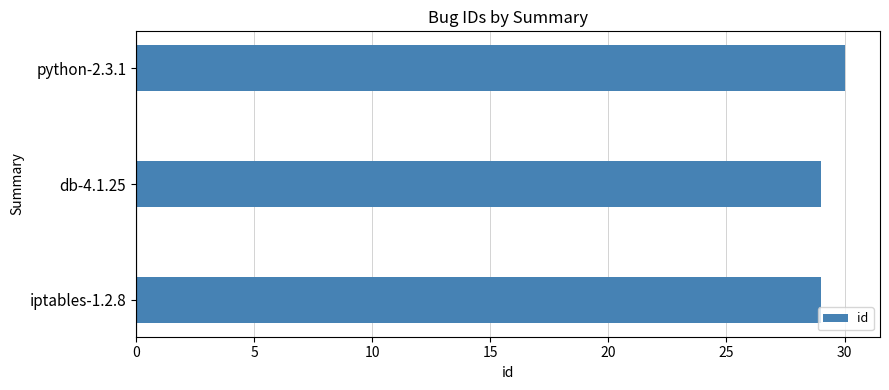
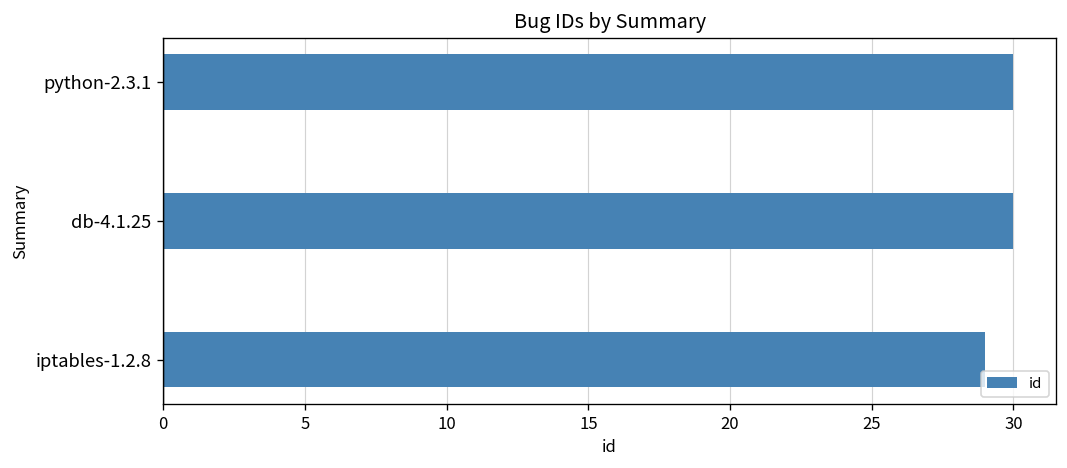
  {
    "python-2.3.1": 30,
-   "db-4.1.25": 29,
+   "db-4.1.25": 30,
    "iptables-1.2.8": 29
  }
